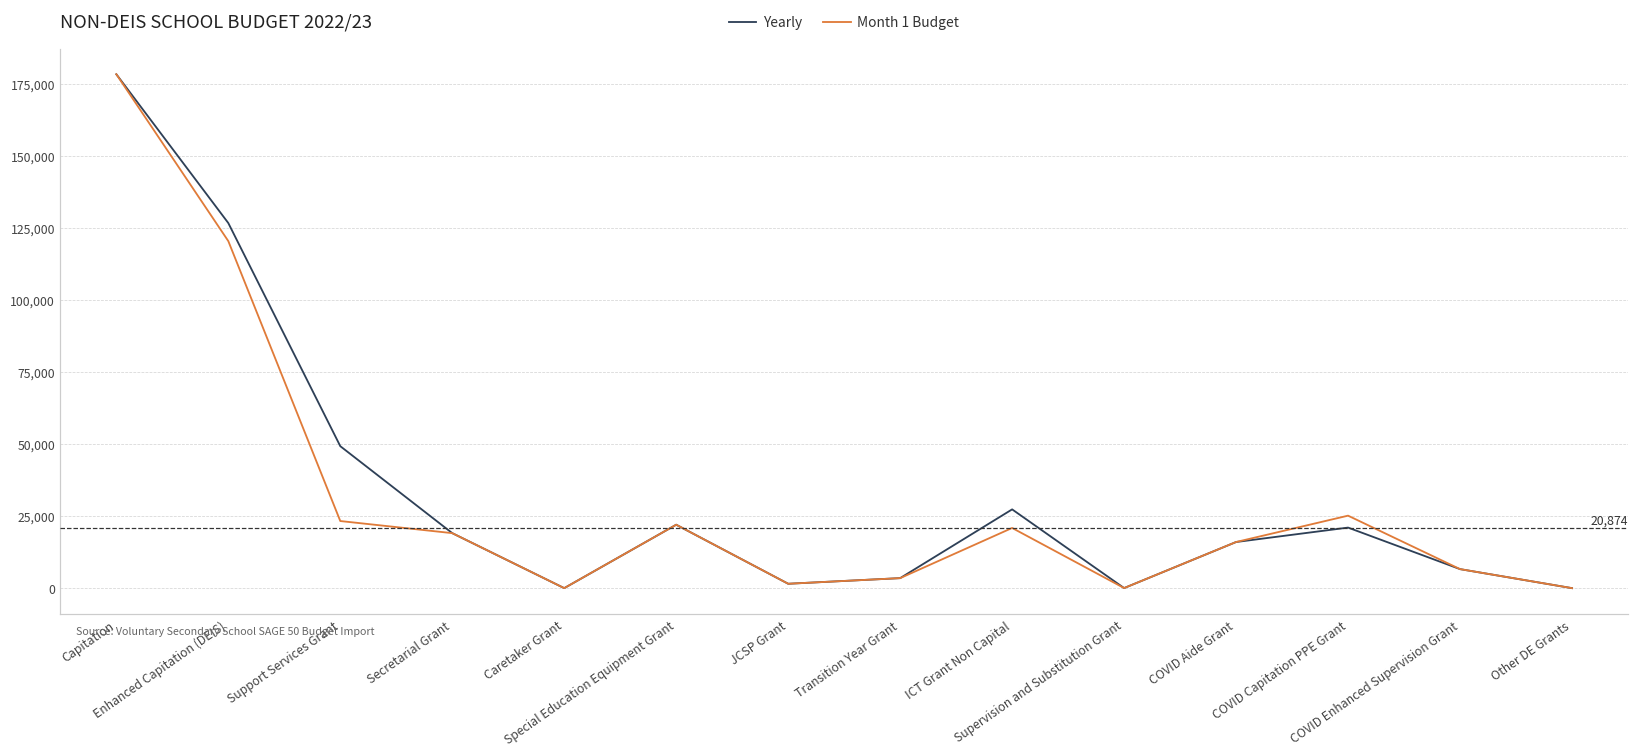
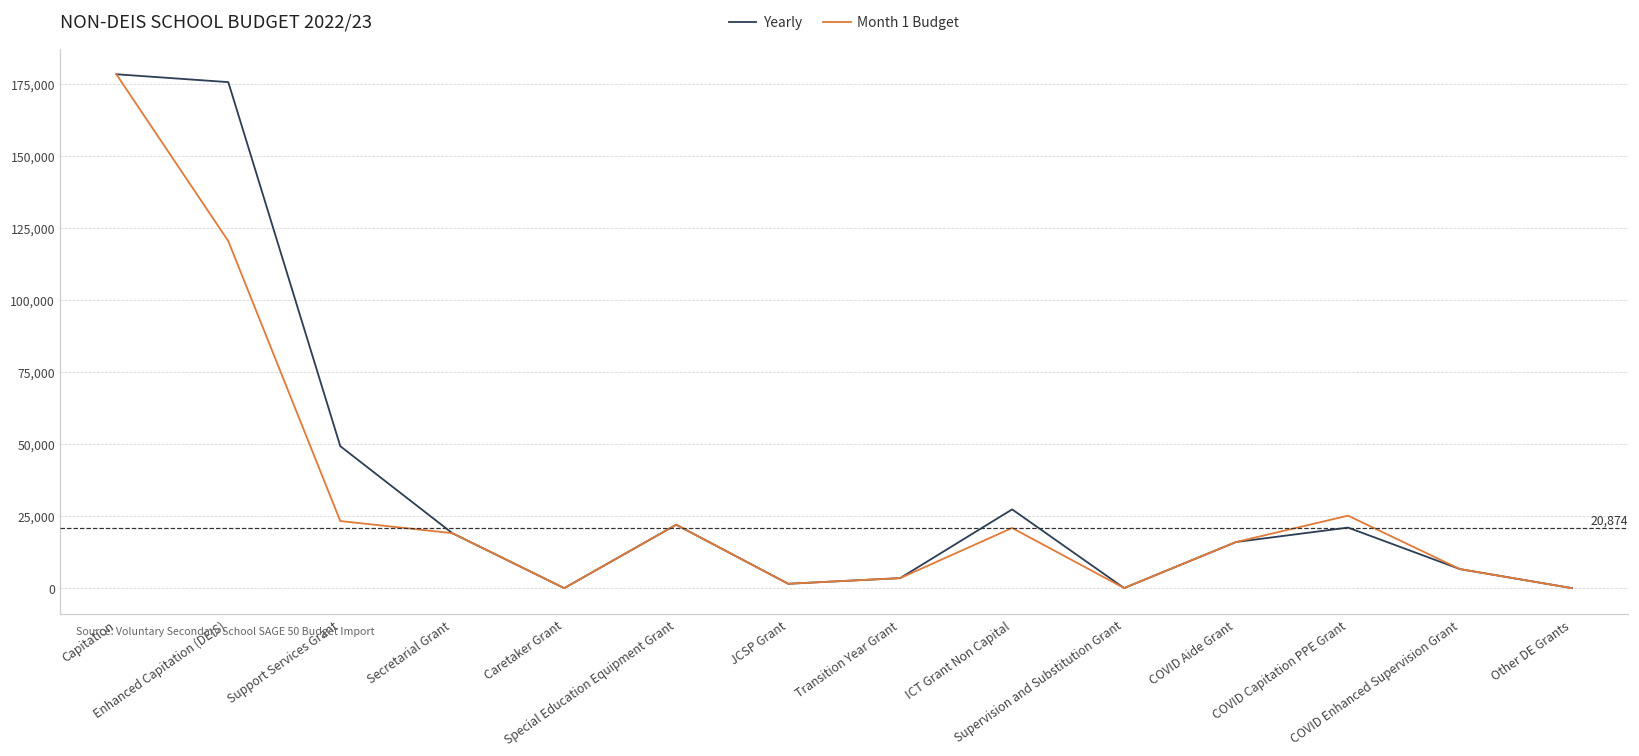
  {
    "Yearly": {
-     "Enhanced Capitation (DEIS)": "127,000",
+     "Enhanced Capitation (DEIS)": "175,000",
      "Support Services Grant": "49,000",
      "ICT Grant Non Capital": "27,000",
      "COVID Capitation PPE Grant": "21,000"
    },
    "Month 1 Budget": {
      "Enhanced Capitation (DEIS)": "120,000",
      "Support Services Grant": "23,000",
      "ICT Grant Non Capital": "21,000",
      "COVID Capitation PPE Grant": "25,000"
    }
  }
